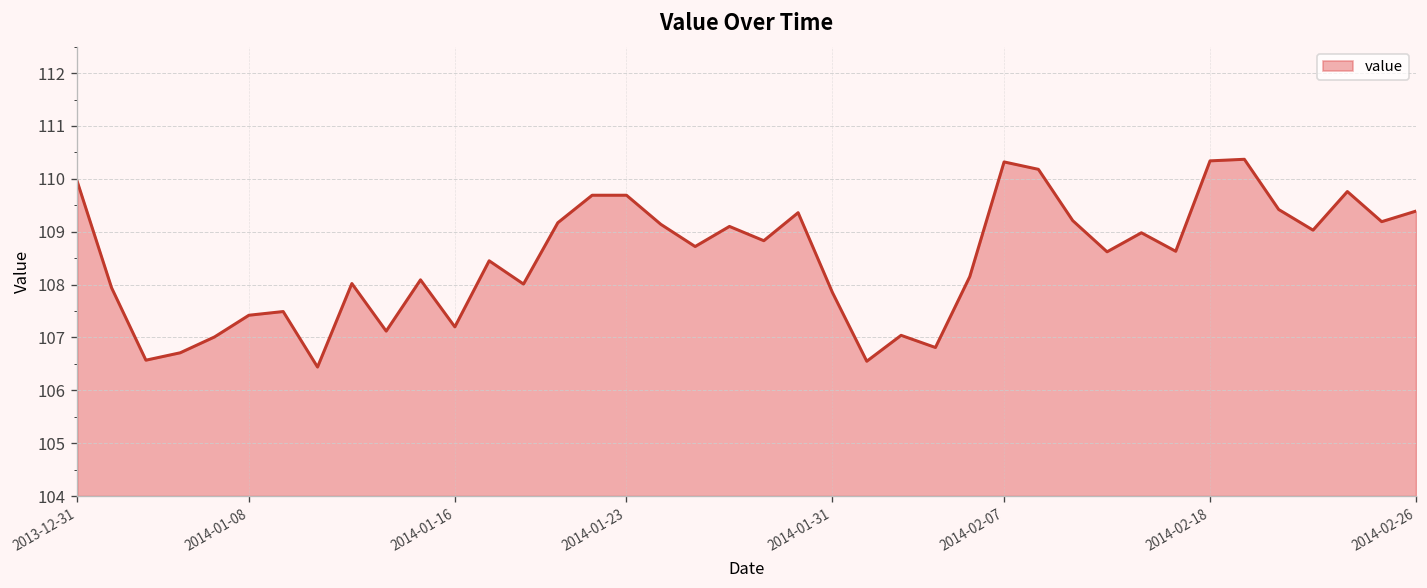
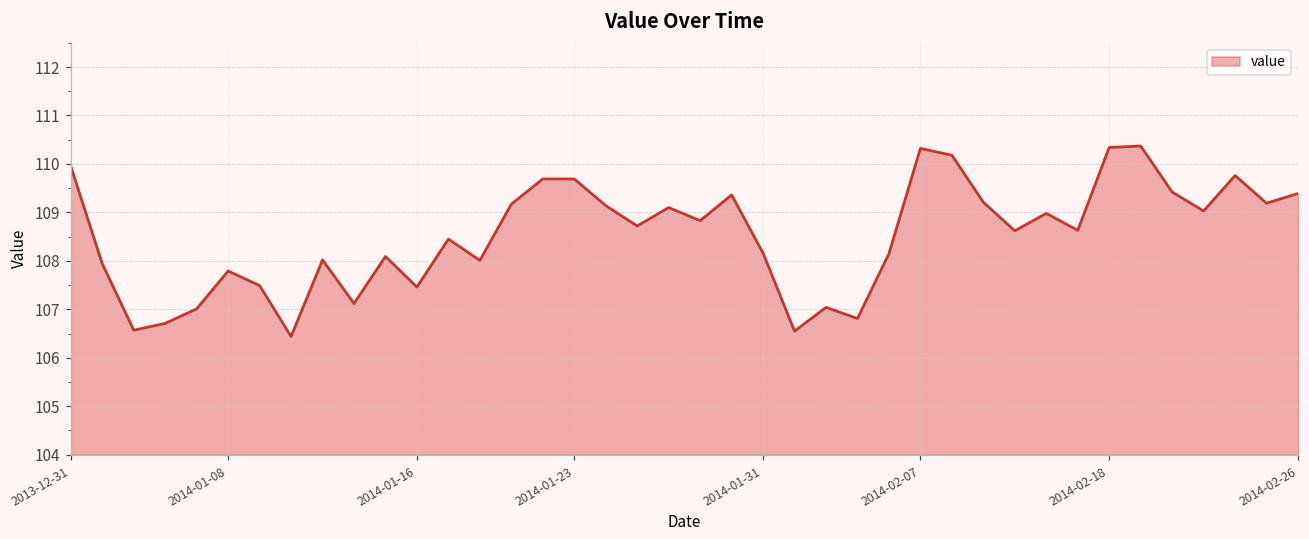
  {
    "2013-12-31": 110.0,
-   "2014-01-08": 107.4,
-   "2014-01-16": 107.2,
+   "2014-01-08": 107.8,
+   "2014-01-16": 107.5,
    "2014-01-23": 109.7,
-   "2014-01-31": 107.9,
+   "2014-01-31": 108.2,
    "2014-02-07": 110.3,
    "2014-02-18": 110.3,
    "2014-02-26": 109.4
  }
